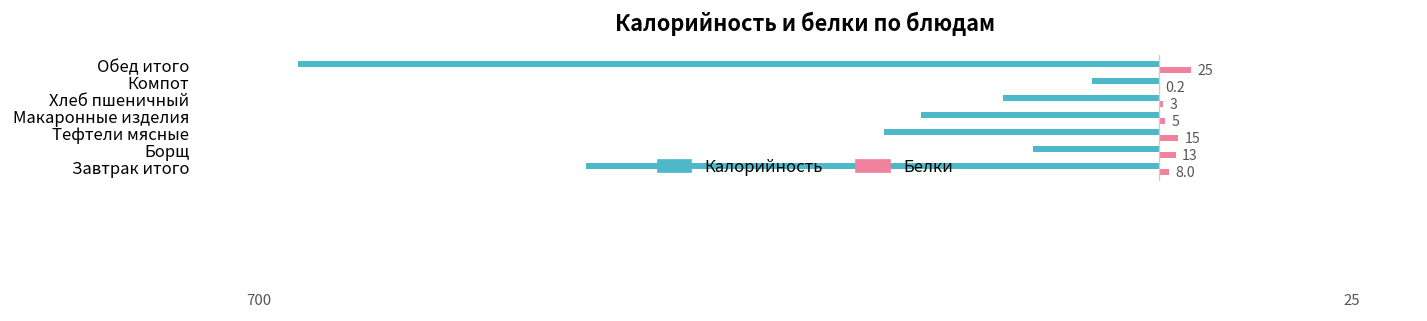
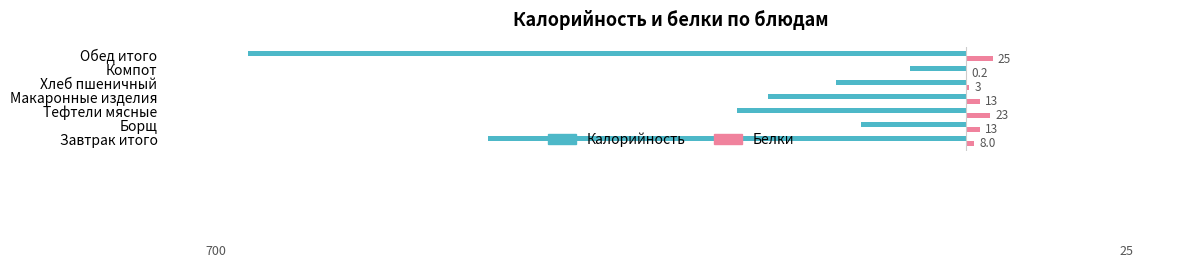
  {
    "Белки": {
      "Обед итого": 25,
      "Компот": 0.2,
      "Хлеб пшеничный": 3,
-     "Макаронные изделия": 5,
-     "Тефтели мясные": 15,
+     "Макаронные изделия": 13,
+     "Тефтели мясные": 23,
      "Борщ": 13,
      "Завтрак итого": 8.0
    }
  }
